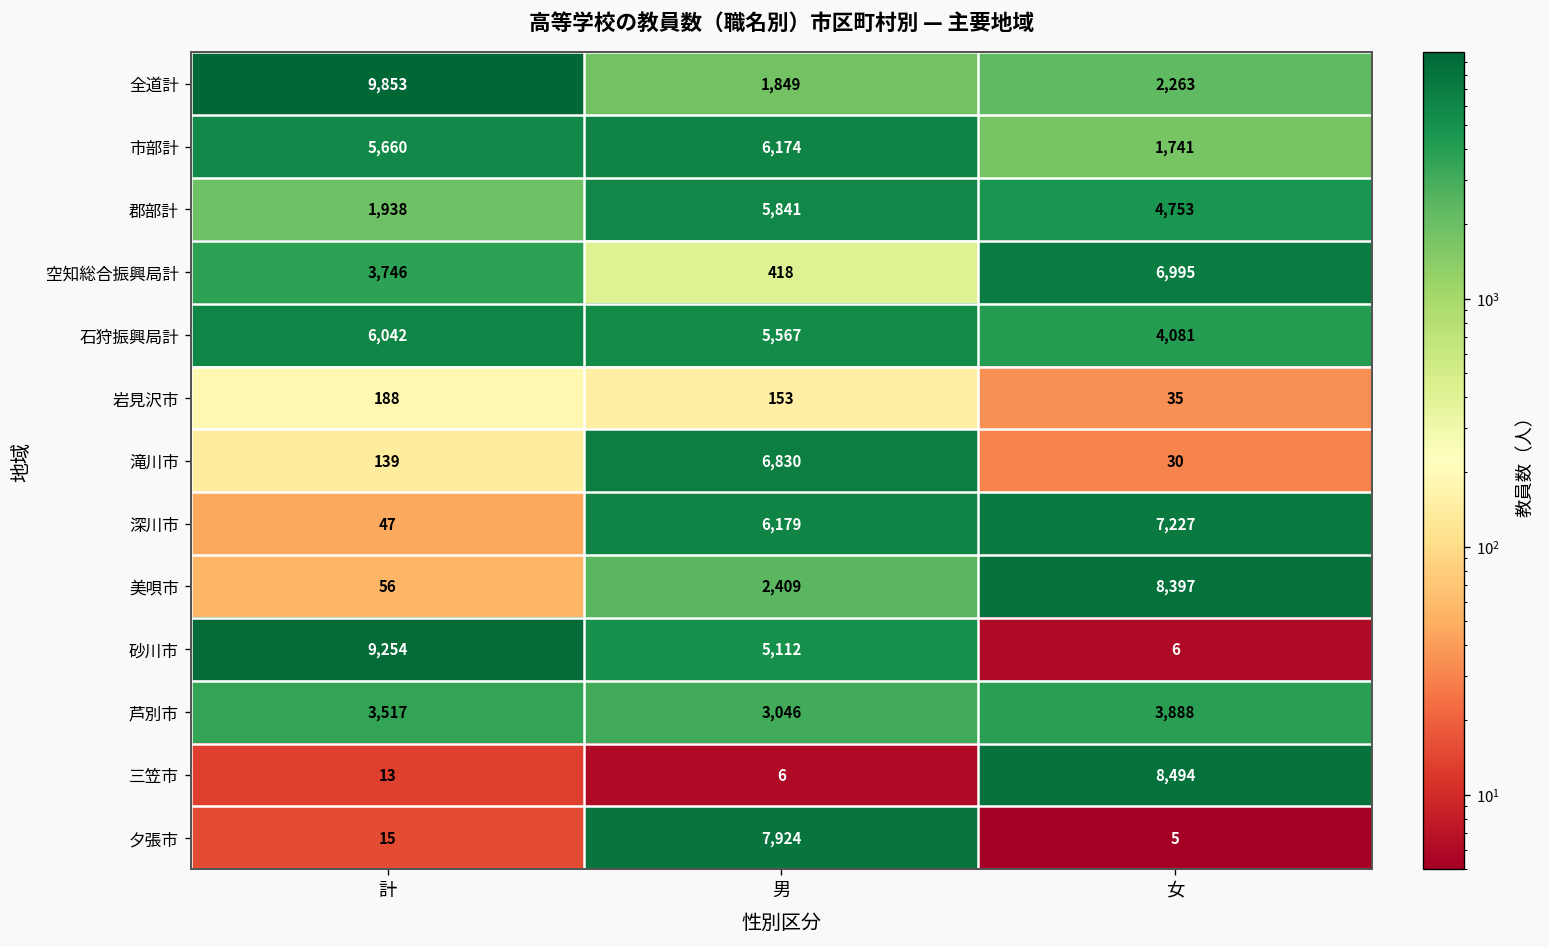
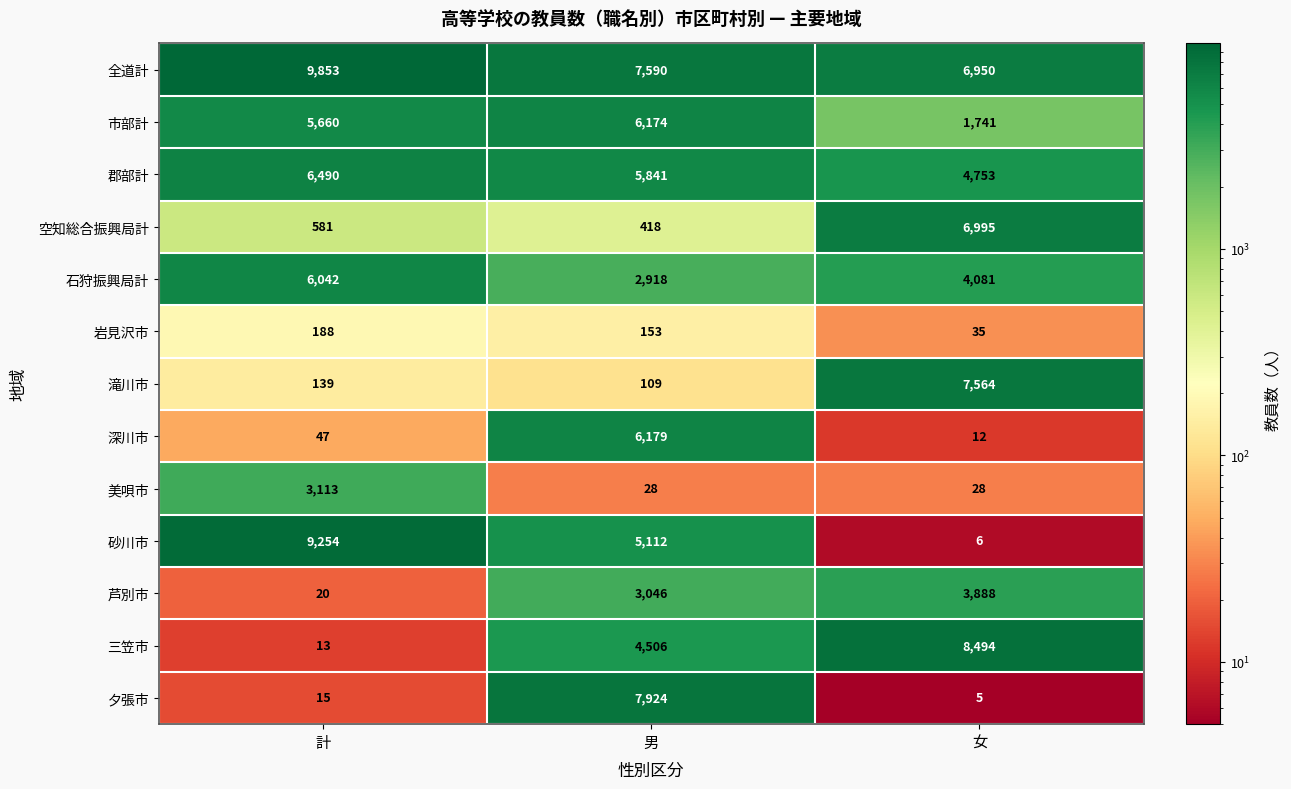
  {
    "全道計": {
      "計": "9,853",
-     "男": "1,849",
-     "女": "2,263"
+     "男": "7,590",
+     "女": "6,950"
    },
    "市部計": {
      "計": "5,660",
      "男": "6,174",
      "女": "1,741"
    },
    "郡部計": {
-     "計": "1,938",
+     "計": "6,490",
      "男": "5,841",
      "女": "4,753"
    },
    "空知総合振興局計": {
-     "計": "3,746",
+     "計": "581",
      "男": "418",
      "女": "6,995"
    },
    "石狩振興局計": {
      "計": "6,042",
-     "男": "5,567",
+     "男": "2,918",
      "女": "4,081"
    },
    "岩見沢市": {
      "計": "188",
      "男": "153",
      "女": "35"
    },
    "滝川市": {
      "計": "139",
-     "男": "6,830",
-     "女": "30"
+     "男": "109",
+     "女": "7,564"
    },
    "深川市": {
      "計": "47",
      "男": "6,179",
-     "女": "7,227"
+     "女": "12"
    },
    "美唄市": {
-     "計": "56",
-     "男": "2,409",
-     "女": "8,397"
+     "計": "3,113",
+     "男": "28",
+     "女": "28"
    },
    "砂川市": {
      "計": "9,254",
      "男": "5,112",
      "女": "6"
    },
    "芦別市": {
-     "計": "3,517",
+     "計": "20",
      "男": "3,046",
      "女": "3,888"
    },
    "三笠市": {
      "計": "13",
-     "男": "6",
+     "男": "4,506",
      "女": "8,494"
    },
    "夕張市": {
      "計": "15",
      "男": "7,924",
      "女": "5"
    }
  }
